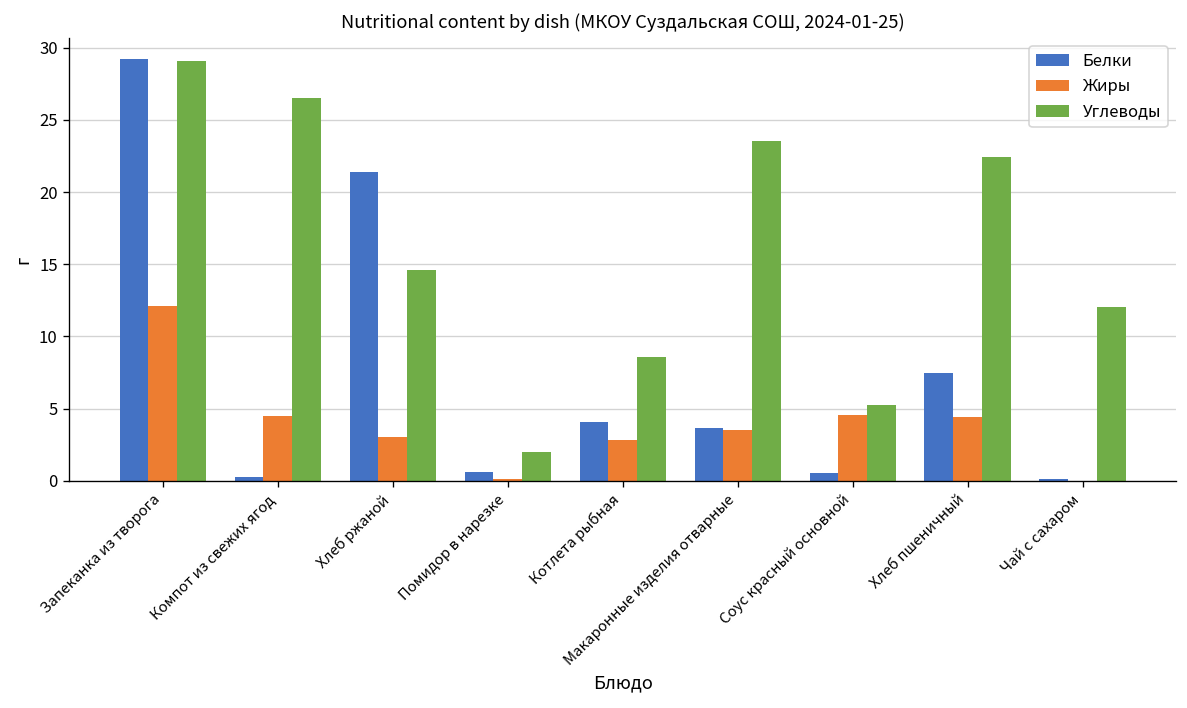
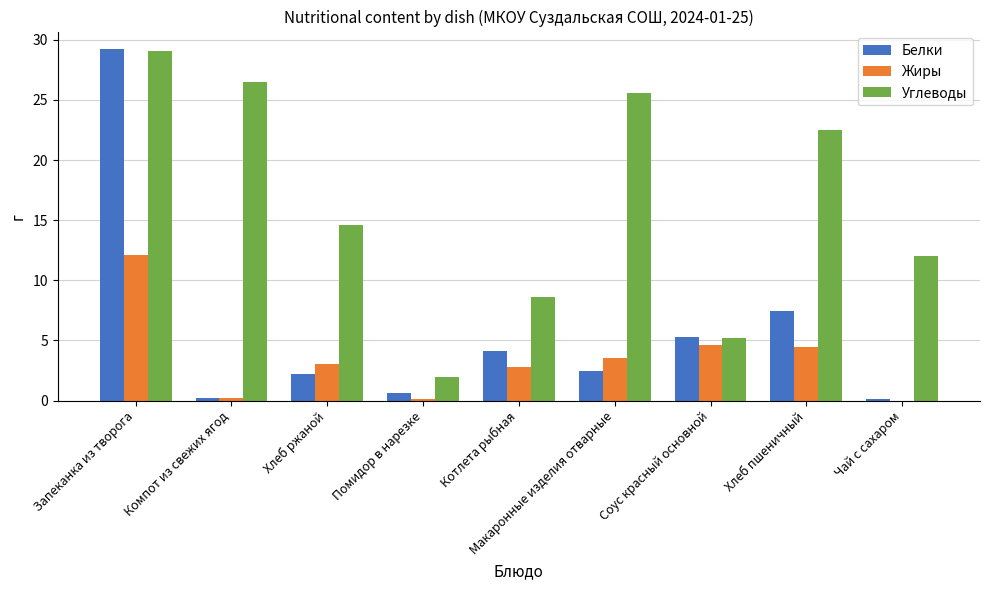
  {
    "Белки": {
      "Запеканка из творога": 29.2,
      "Компот из свежих ягод": 0.3,
-     "Хлеб ржаной": 21.4,
+     "Хлеб ржаной": 2.2,
      "Помидор в нарезке": 0.6,
      "Котлета рыбная": 4.1,
-     "Макаронные изделия отварные": 3.7,
-     "Соус красный основной": 0.5,
+     "Макаронные изделия отварные": 2.5,
+     "Соус красный основной": 5.3,
      "Хлеб пшеничный": 7.5
    },
    "Жиры": {
      "Запеканка из творога": 12.1,
-     "Компот из свежих ягод": 4.5,
+     "Компот из свежих ягод": 0.3,
      "Хлеб ржаной": 3.1,
      "Котлета рыбная": 2.8,
      "Макаронные изделия отварные": 3.5,
      "Соус красный основной": 4.6,
      "Хлеб пшеничный": 4.4,
      "Чай с сахаром": 0.0
    },
    "Углеводы": {
      "Запеканка из творога": 29.1,
      "Компот из свежих ягод": 26.5,
      "Хлеб ржаной": 14.6,
      "Помидор в нарезке": 2.0,
      "Котлета рыбная": 8.6,
-     "Макаронные изделия отварные": 23.6,
+     "Макаронные изделия отварные": 25.5,
      "Соус красный основной": 5.2,
      "Хлеб пшеничный": 22.5,
      "Чай с сахаром": 12.0
    }
  }
